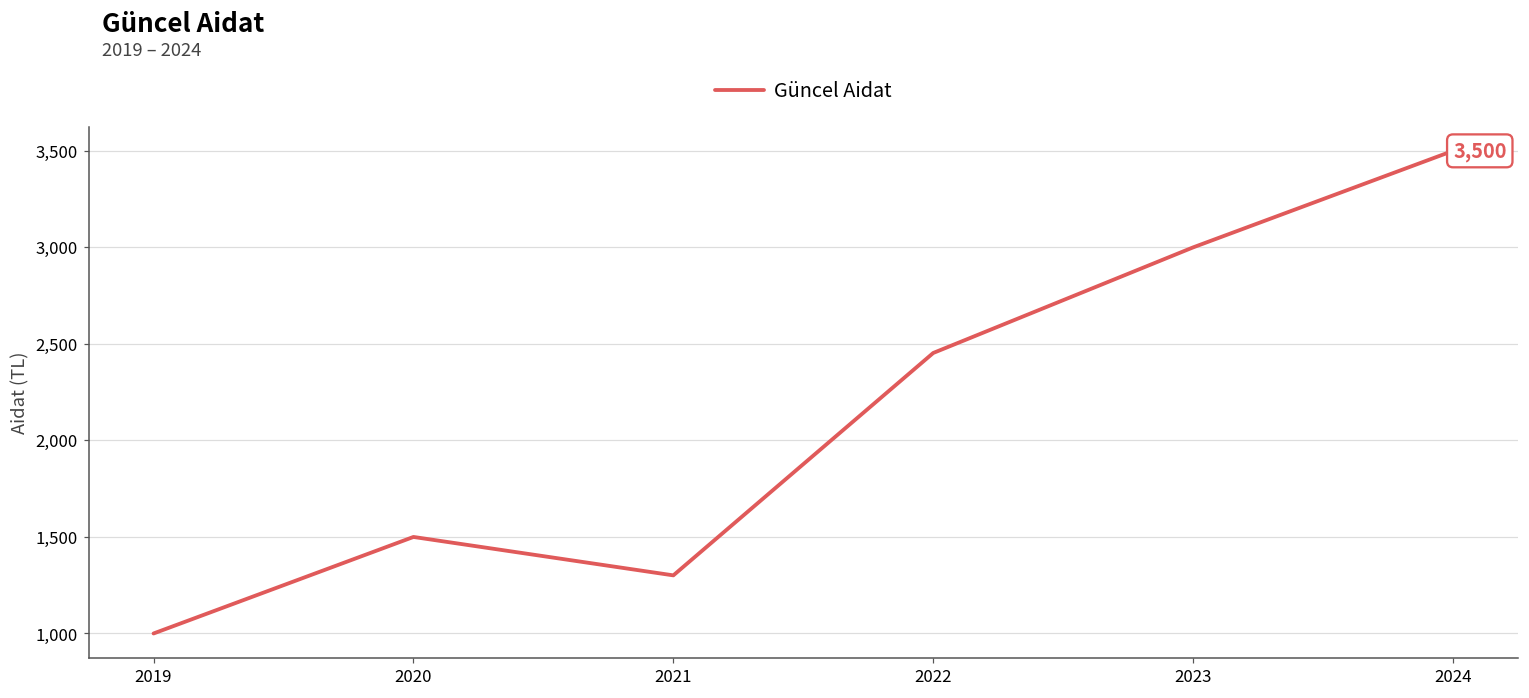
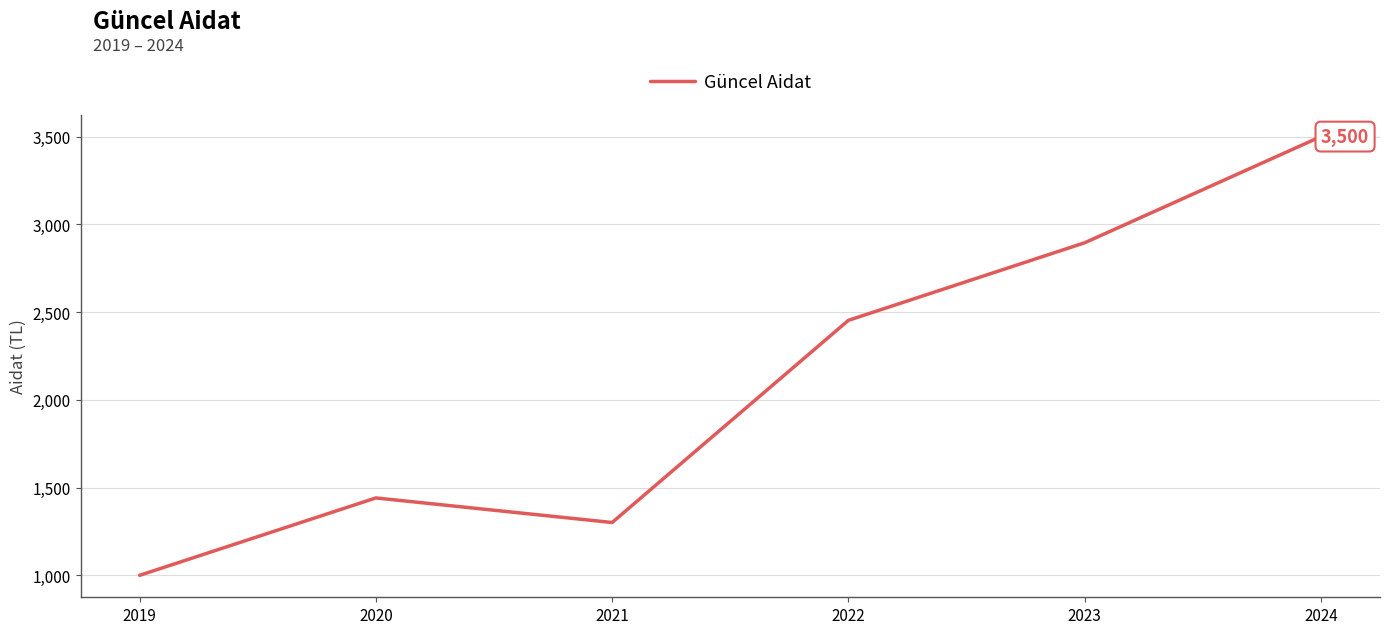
  {
    "2019": "1,000",
-   "2020": "1,500",
+   "2020": "1,440",
    "2021": "1,300",
    "2022": "2,450",
-   "2023": "3,000"
+   "2023": "2,900"
  }
